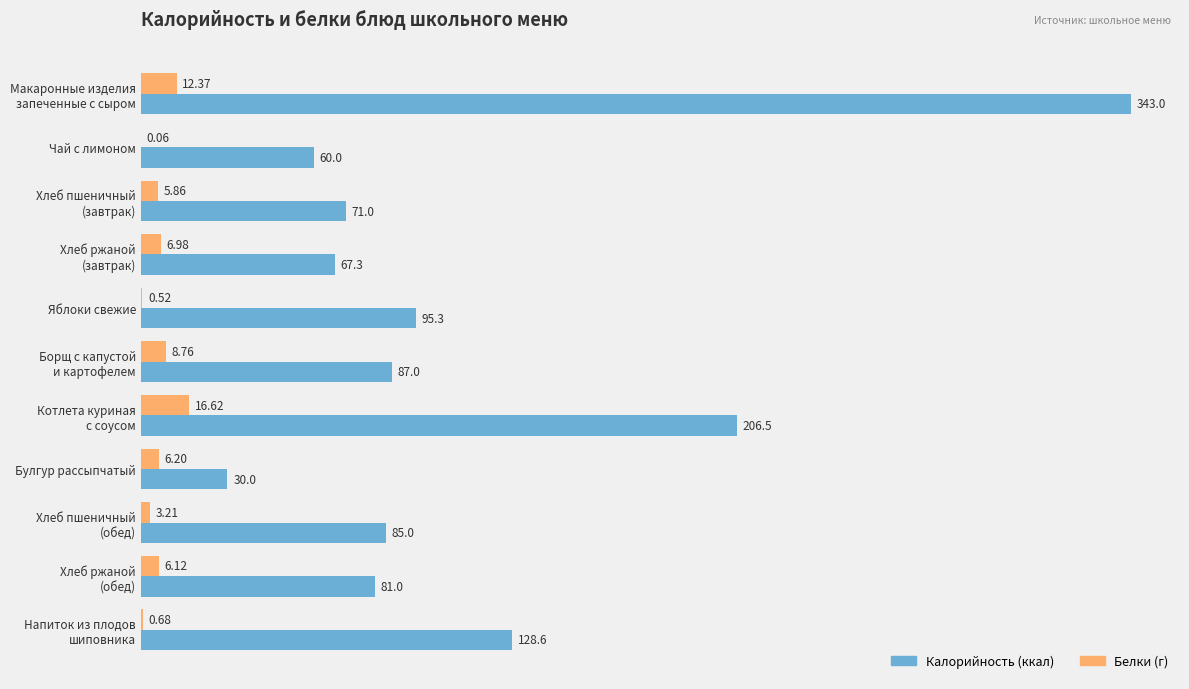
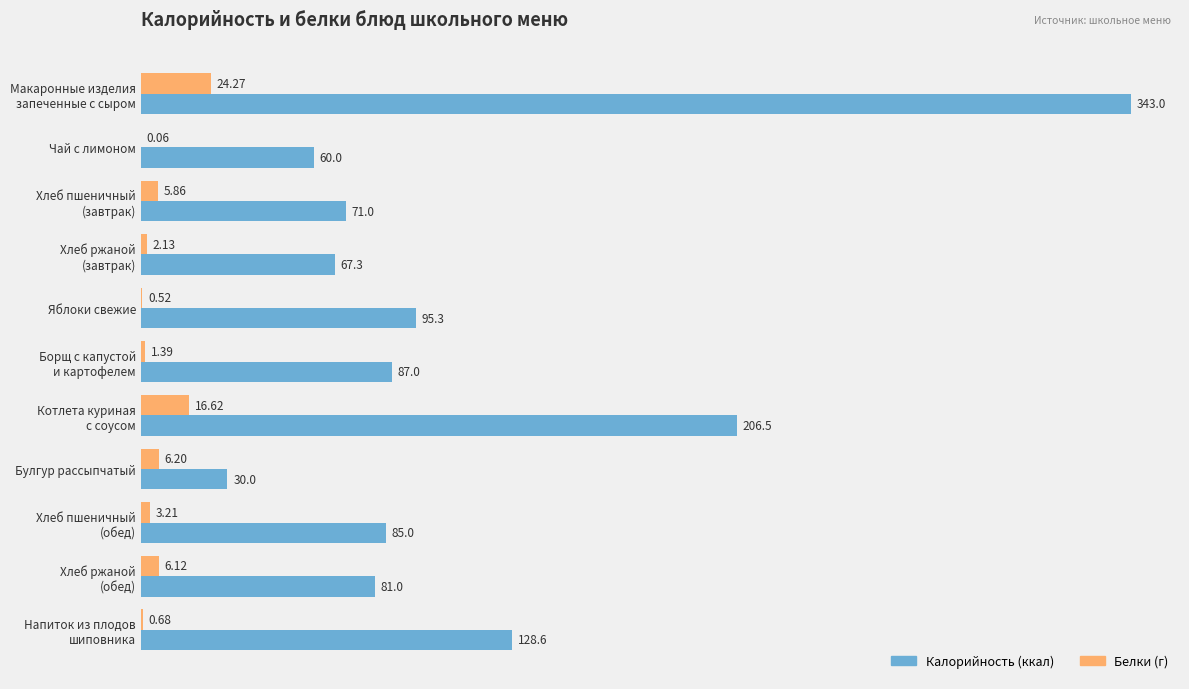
  {
    "Белки (г)": {
-     "Макаронные изделия запеченные с сыром": 12.37,
+     "Макаронные изделия запеченные с сыром": 24.27,
      "Чай с лимоном": 0.06,
      "Хлеб пшеничный (завтрак)": 5.86,
-     "Хлеб ржаной (завтрак)": 6.98,
+     "Хлеб ржаной (завтрак)": 2.13,
      "Яблоки свежие": 0.52,
-     "Борщ с капустой и картофелем": 8.76,
+     "Борщ с капустой и картофелем": 1.39,
      "Котлета куриная с соусом": 16.62,
      "Булгур рассыпчатый": 6.20,
      "Хлеб пшеничный (обед)": 3.21,
      "Хлеб ржаной (обед)": 6.12,
      "Напиток из плодов шиповника": 0.68
    }
  }
